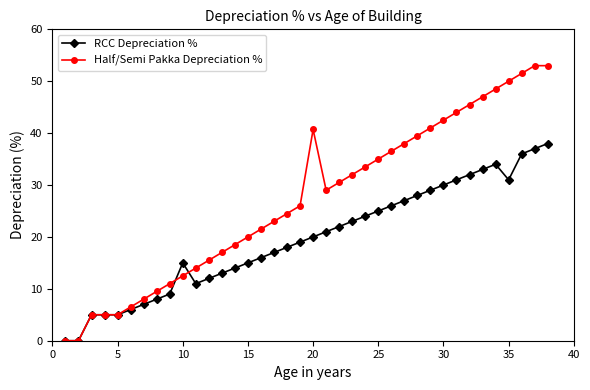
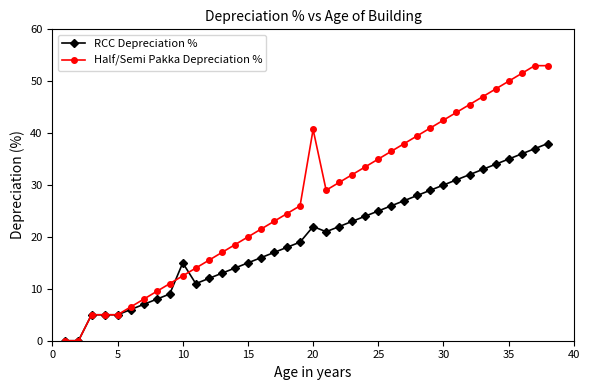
  {
    "RCC Depreciation %": {
      "10": 15,
      "15": 15,
-     "20": 20,
+     "20": 22,
      "25": 25,
      "30": 30,
-     "35": 31
+     "35": 35
    },
    "Half/Semi Pakka Depreciation %": {
      "10": 13,
      "15": 20,
      "20": 41,
      "25": 35,
      "30": 43,
      "35": 50
    }
  }
